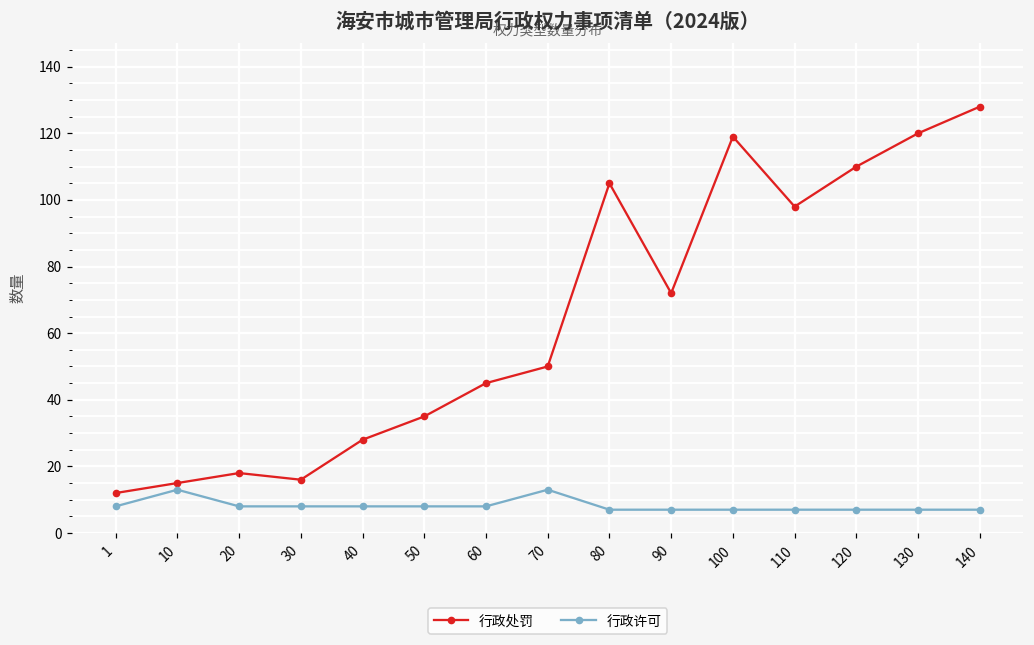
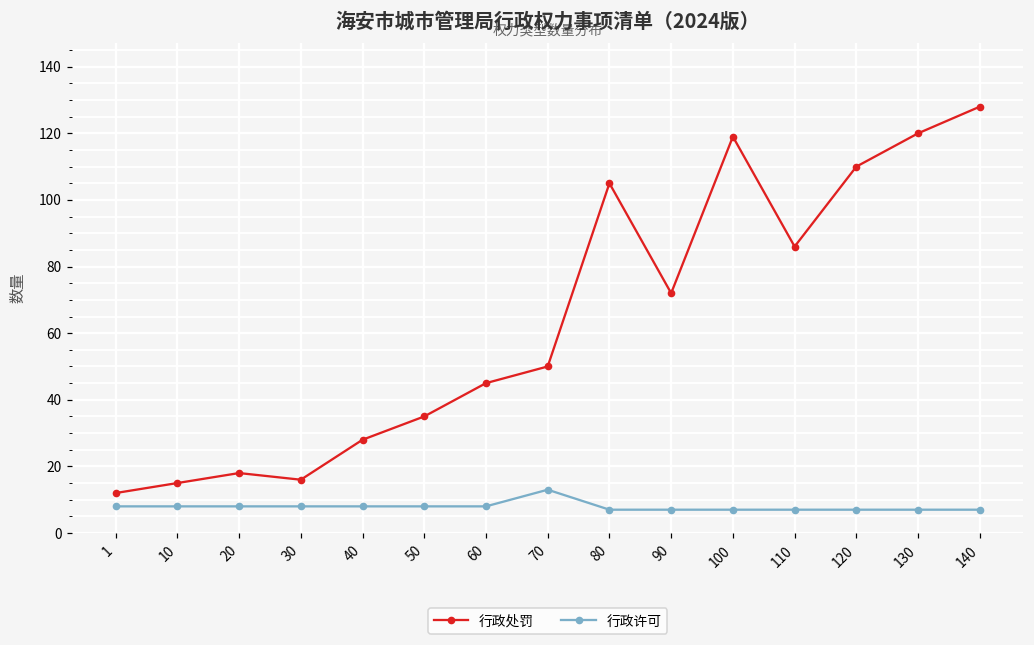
  {
    "行政处罚": {
      "1": 12,
      "10": 15,
      "20": 18,
      "30": 16,
      "40": 28,
      "50": 35,
      "60": 45,
      "70": 50,
      "80": 105,
      "90": 72,
      "100": 119,
-     "110": 98,
+     "110": 86,
      "120": 110,
      "130": 120,
      "140": 128
    },
    "行政许可": {
      "1": 8,
-     "10": 13,
+     "10": 8,
      "20": 8,
      "30": 8,
      "40": 8,
      "50": 8,
      "60": 8,
      "70": 13,
      "80": 7,
      "90": 7,
      "100": 7,
      "110": 7,
      "120": 7,
      "130": 7,
      "140": 7
    }
  }
